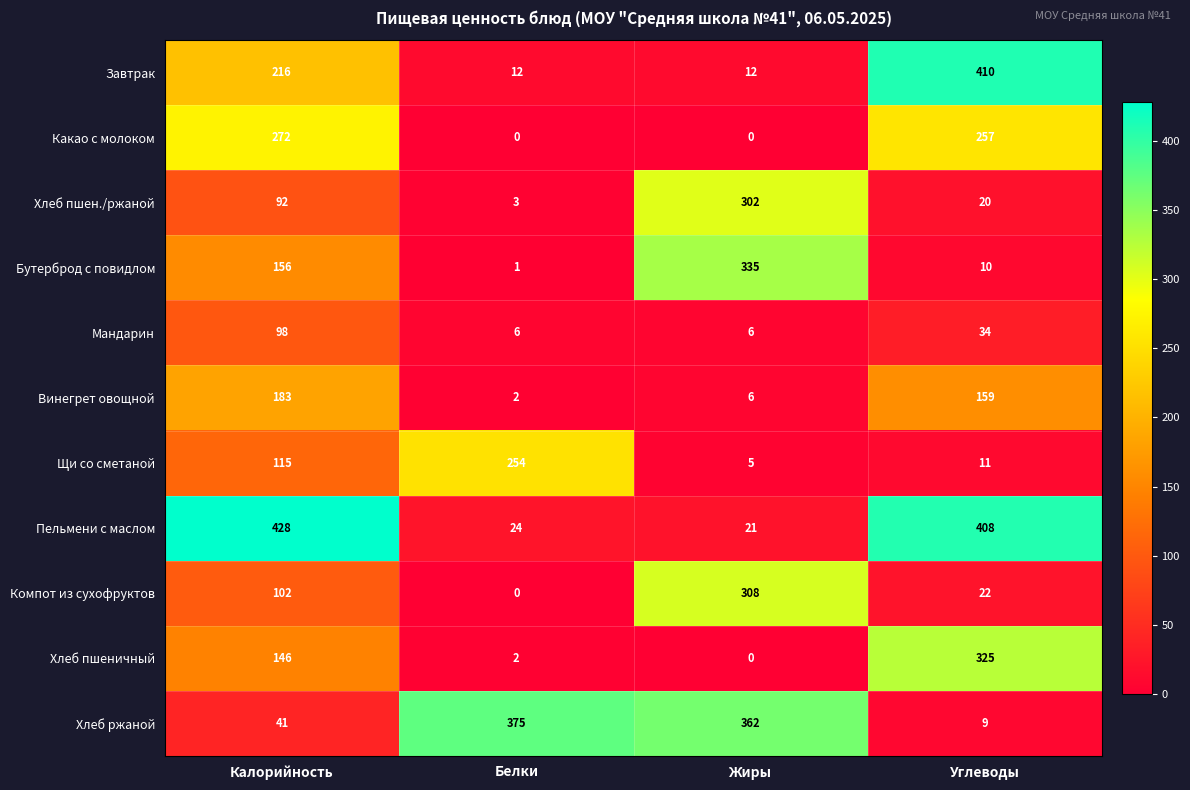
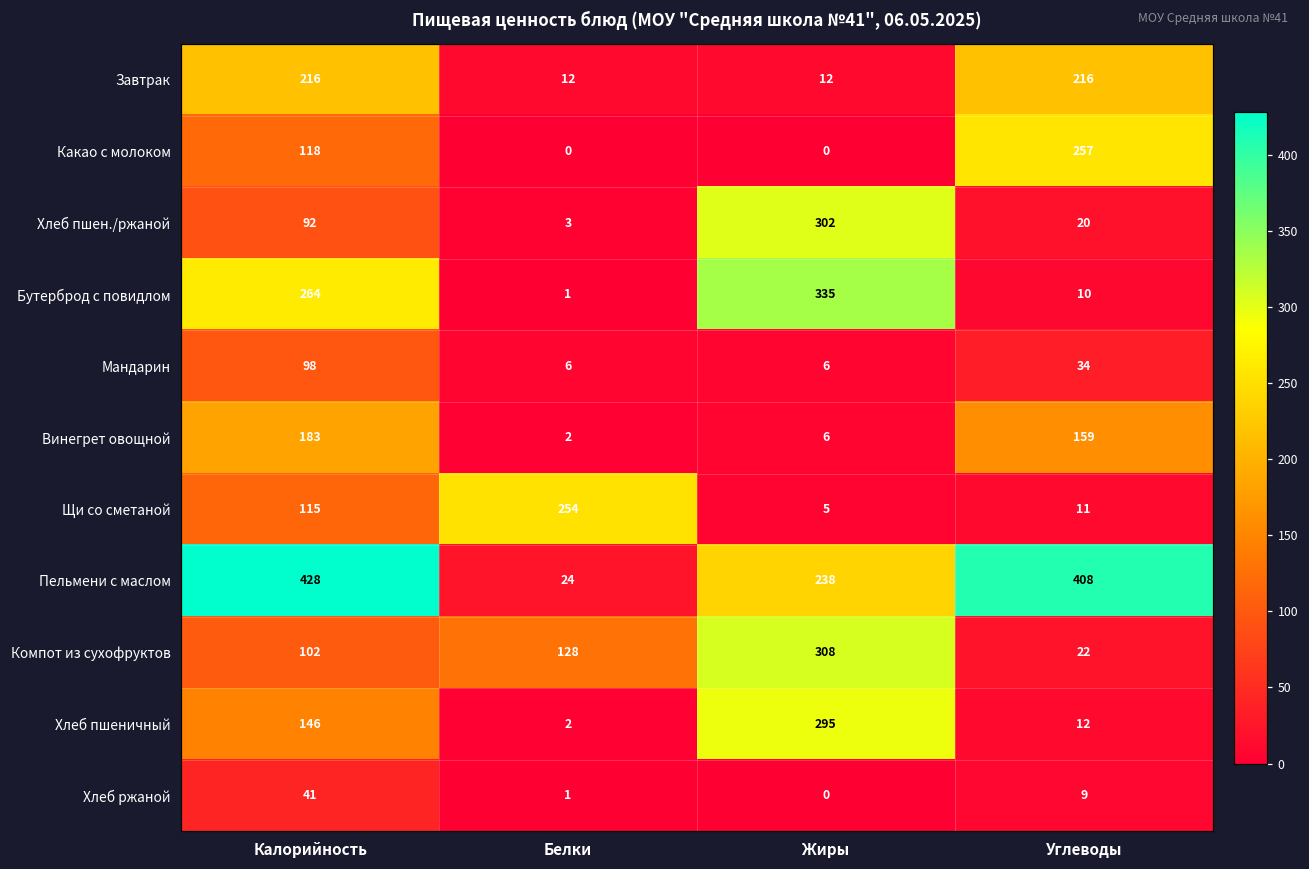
  {
    "Завтрак": {
      "Калорийность": 216,
      "Белки": 12,
      "Жиры": 12,
-     "Углеводы": 410
+     "Углеводы": 216
    },
    "Какао с молоком": {
-     "Калорийность": 272,
+     "Калорийность": 118,
      "Белки": 0,
      "Жиры": 0,
      "Углеводы": 257
    },
    "Хлеб пшен./ржаной": {
      "Калорийность": 92,
      "Белки": 3,
      "Жиры": 302,
      "Углеводы": 20
    },
    "Бутерброд с повидлом": {
-     "Калорийность": 156,
+     "Калорийность": 264,
      "Белки": 1,
      "Жиры": 335,
      "Углеводы": 10
    },
    "Мандарин": {
      "Калорийность": 98,
      "Белки": 6,
      "Жиры": 6,
      "Углеводы": 34
    },
    "Винегрет овощной": {
      "Калорийность": 183,
      "Белки": 2,
      "Жиры": 6,
      "Углеводы": 159
    },
    "Щи со сметаной": {
      "Калорийность": 115,
      "Белки": 254,
      "Жиры": 5,
      "Углеводы": 11
    },
    "Пельмени с маслом": {
      "Калорийность": 428,
      "Белки": 24,
-     "Жиры": 21,
+     "Жиры": 238,
      "Углеводы": 408
    },
    "Компот из сухофруктов": {
      "Калорийность": 102,
-     "Белки": 0,
+     "Белки": 128,
      "Жиры": 308,
      "Углеводы": 22
    },
    "Хлеб пшеничный": {
      "Калорийность": 146,
      "Белки": 2,
-     "Жиры": 0,
-     "Углеводы": 325
+     "Жиры": 295,
+     "Углеводы": 12
    },
    "Хлеб ржаной": {
      "Калорийность": 41,
-     "Белки": 375,
-     "Жиры": 362,
+     "Белки": 1,
+     "Жиры": 0,
      "Углеводы": 9
    }
  }
